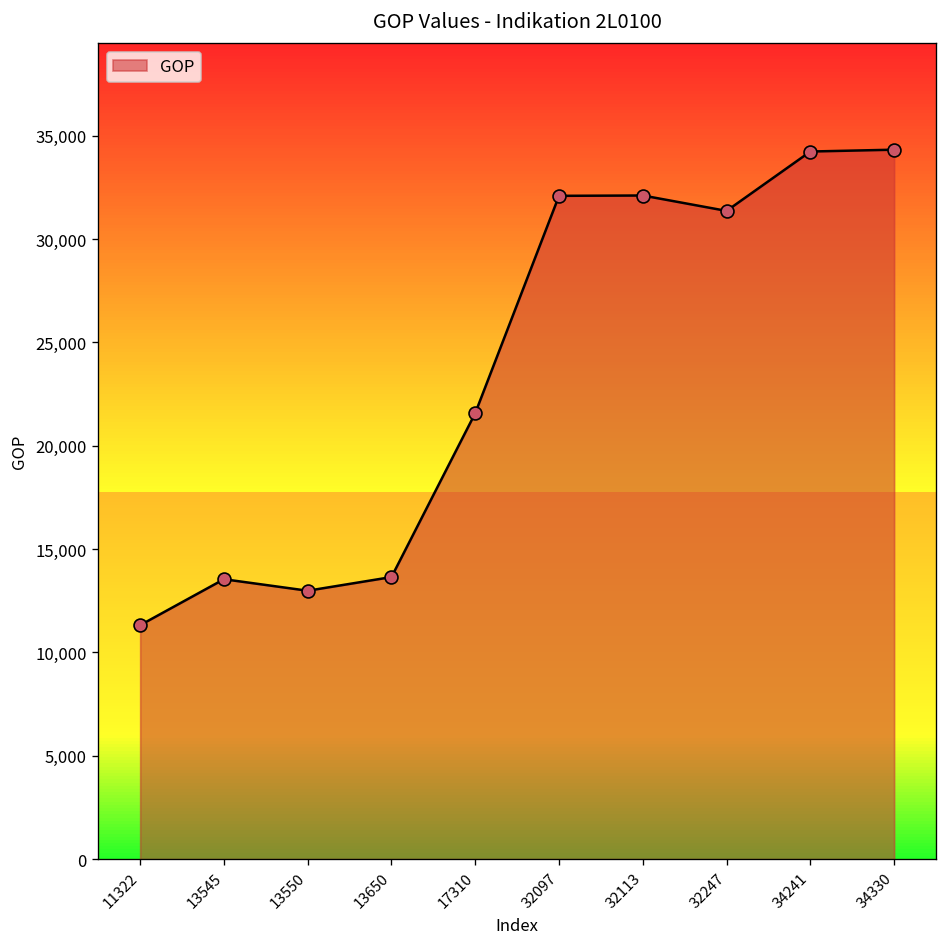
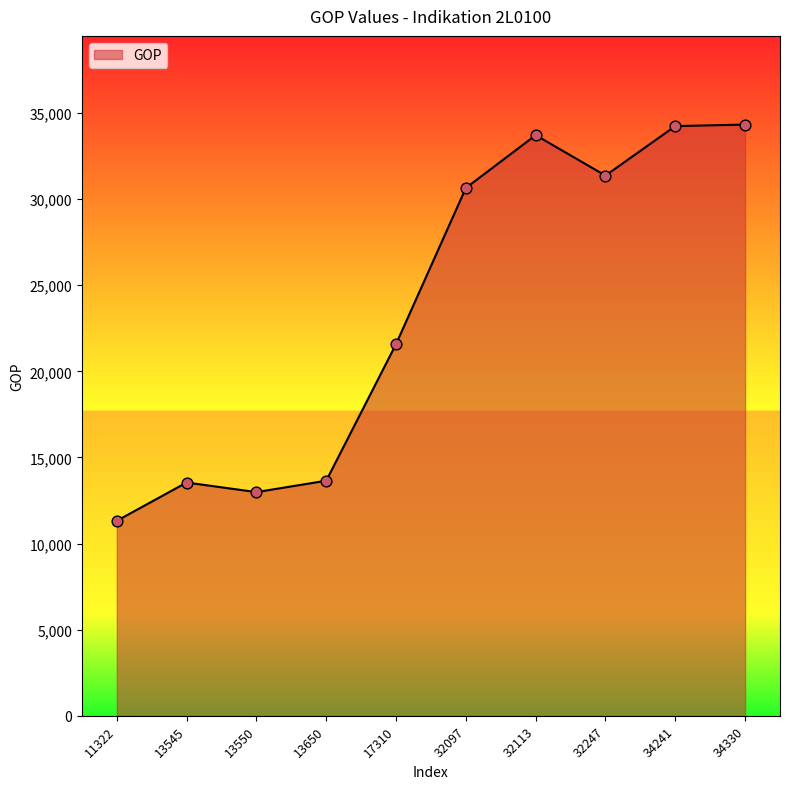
  {
    "11322": "11,300",
    "13545": "13,500",
    "13550": "13,000",
    "13650": "13,700",
    "17310": "21,600",
-   "32097": "32,100",
-   "32113": "32,100",
+   "32097": "30,600",
+   "32113": "33,700",
    "32247": "31,400",
    "34241": "34,200",
    "34330": "34,300"
  }
